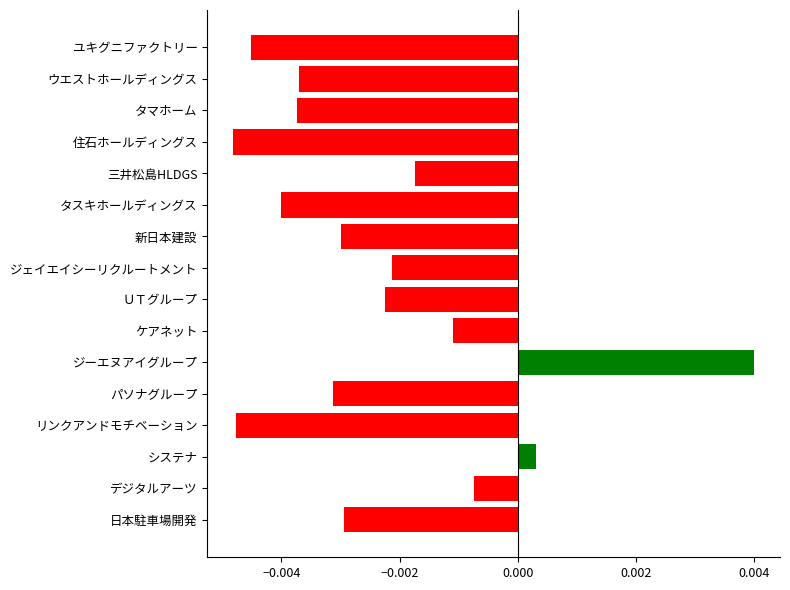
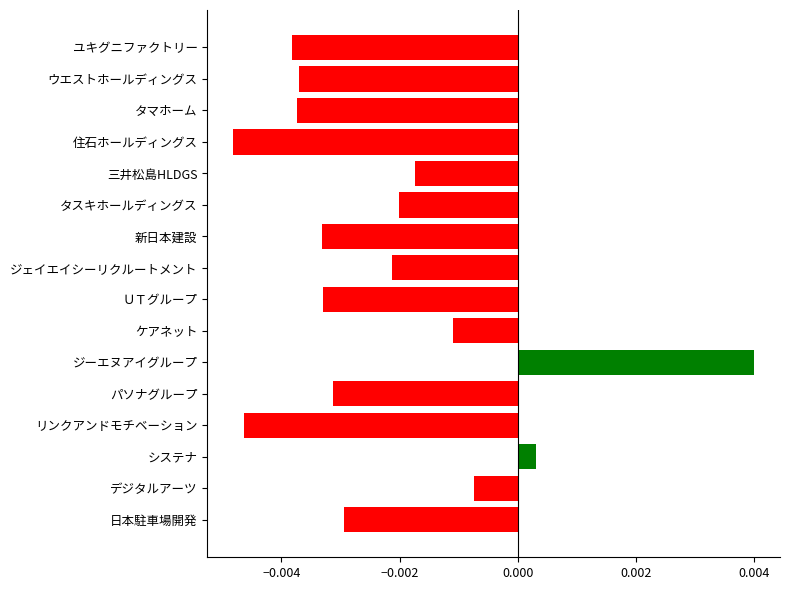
  {
-   "ユキグニファクトリー": -0.0045,
+   "ユキグニファクトリー": -0.0038,
    "ウエストホールディングス": -0.0037,
    "タマホーム": -0.0037,
    "住石ホールディングス": -0.0048,
    "三井松島HLDGS": -0.0017,
-   "タスキホールディングス": -0.0040,
-   "新日本建設": -0.0030,
+   "タスキホールディングス": -0.0020,
+   "新日本建設": -0.0033,
    "ジェイエイシーリクルートメント": -0.0021,
-   "ＵＴグループ": -0.0023,
+   "ＵＴグループ": -0.0033,
    "ケアネット": -0.0011,
    "ジーエヌアイグループ": 0.0040,
    "パソナグループ": -0.0031,
-   "リンクアンドモチベーション": -0.0048,
+   "リンクアンドモチベーション": -0.0046,
    "システナ": 0.0003,
    "デジタルアーツ": -0.0007,
    "日本駐車場開発": -0.0029
  }
